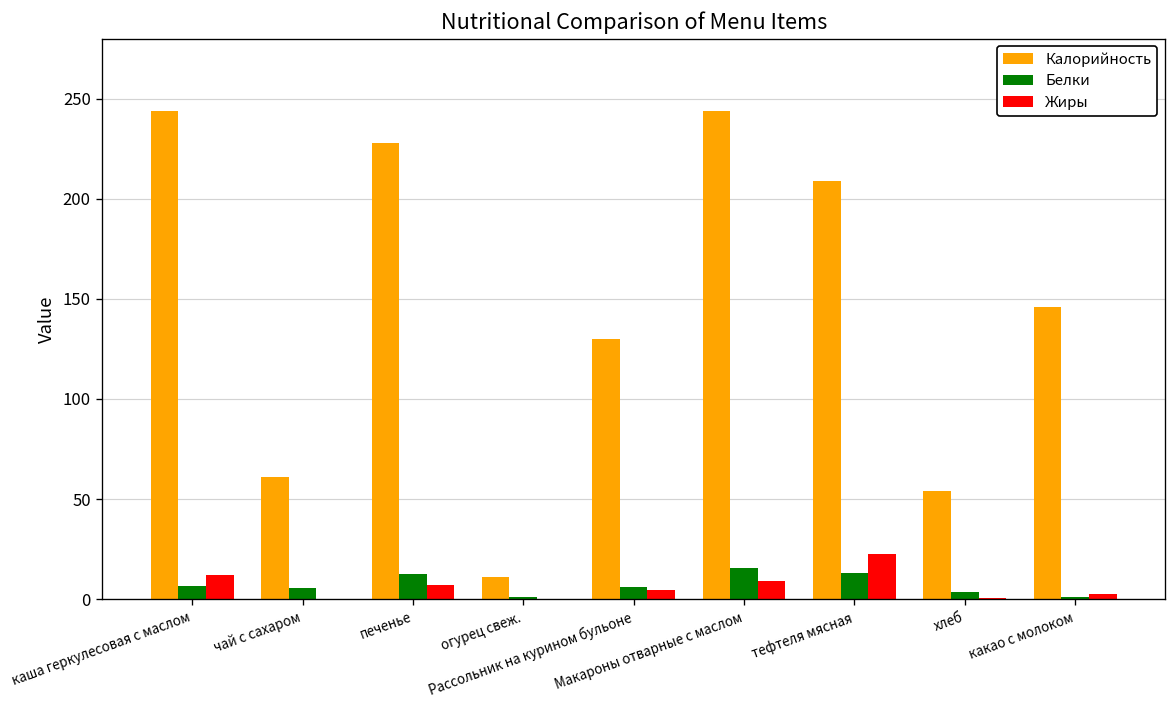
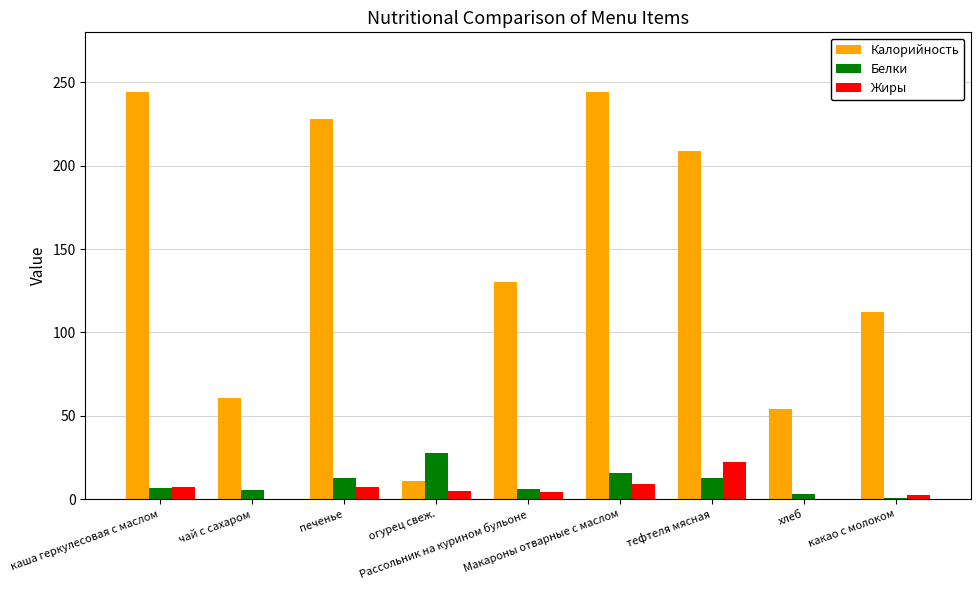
  {
    "Калорийность": {
      "каша геркулесовая с маслом": 244,
      "чай с сахаром": 61,
      "печенье": 228,
      "огурец свеж.": 11,
      "Рассольник на курином бульоне": 130,
      "Макароны отварные с маслом": 244,
      "тефтеля мясная": 209,
      "хлеб": 54,
-     "какао с молоком": 146
+     "какао с молоком": 112
    },
    "Белки": {
      "каша геркулесовая с маслом": 7,
      "чай с сахаром": 6,
      "печенье": 13,
-     "огурец свеж.": 1,
+     "огурец свеж.": 28,
      "Рассольник на курином бульоне": 6,
      "Макароны отварные с маслом": 16,
      "тефтеля мясная": 13,
      "хлеб": 3
    },
    "Жиры": {
-     "каша геркулесовая с маслом": 12,
+     "каша геркулесовая с маслом": 7,
      "печенье": 7,
-     "огурец свеж.": 0,
+     "огурец свеж.": 5,
      "Рассольник на курином бульоне": 5,
      "Макароны отварные с маслом": 9,
      "тефтеля мясная": 23,
      "какао с молоком": 3
    }
  }
